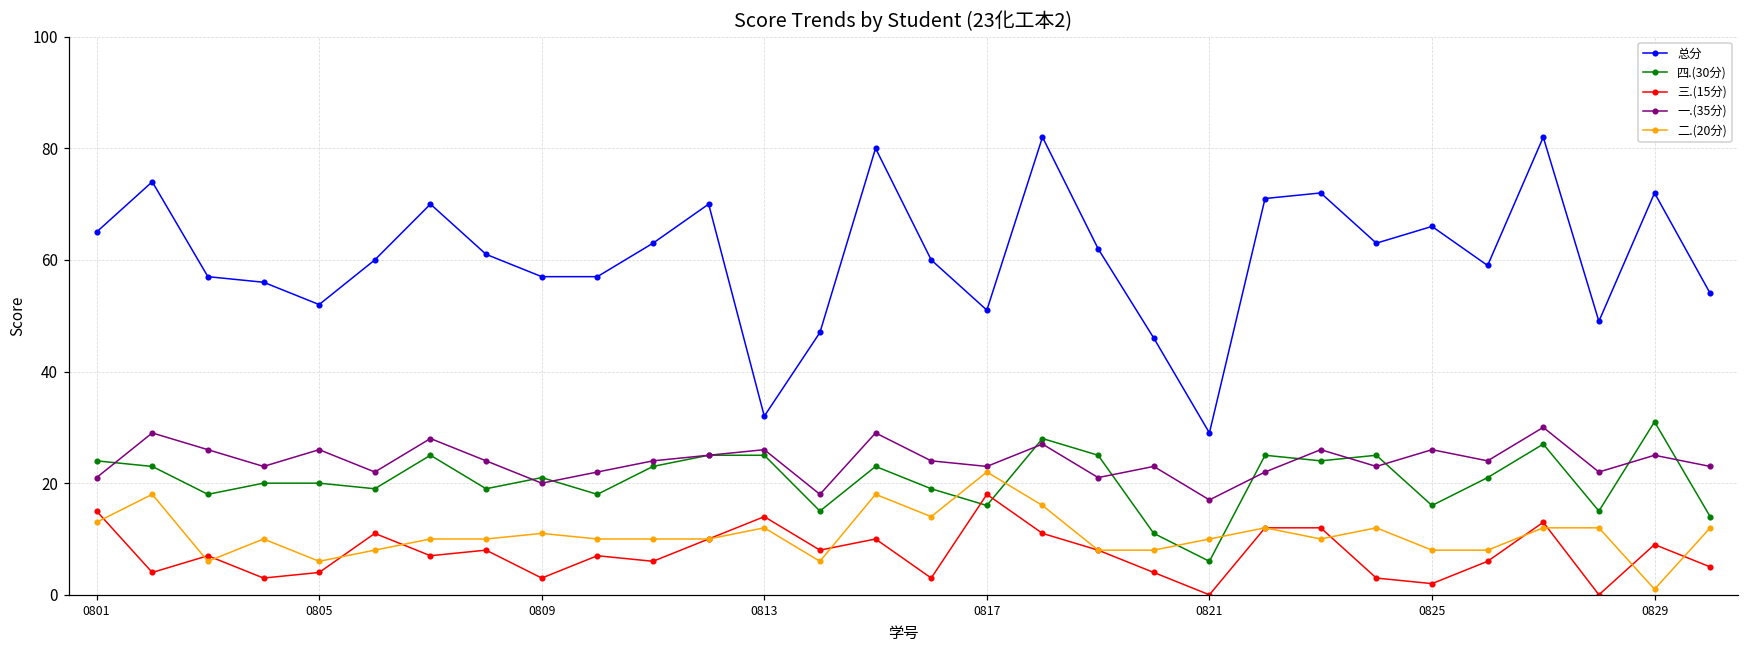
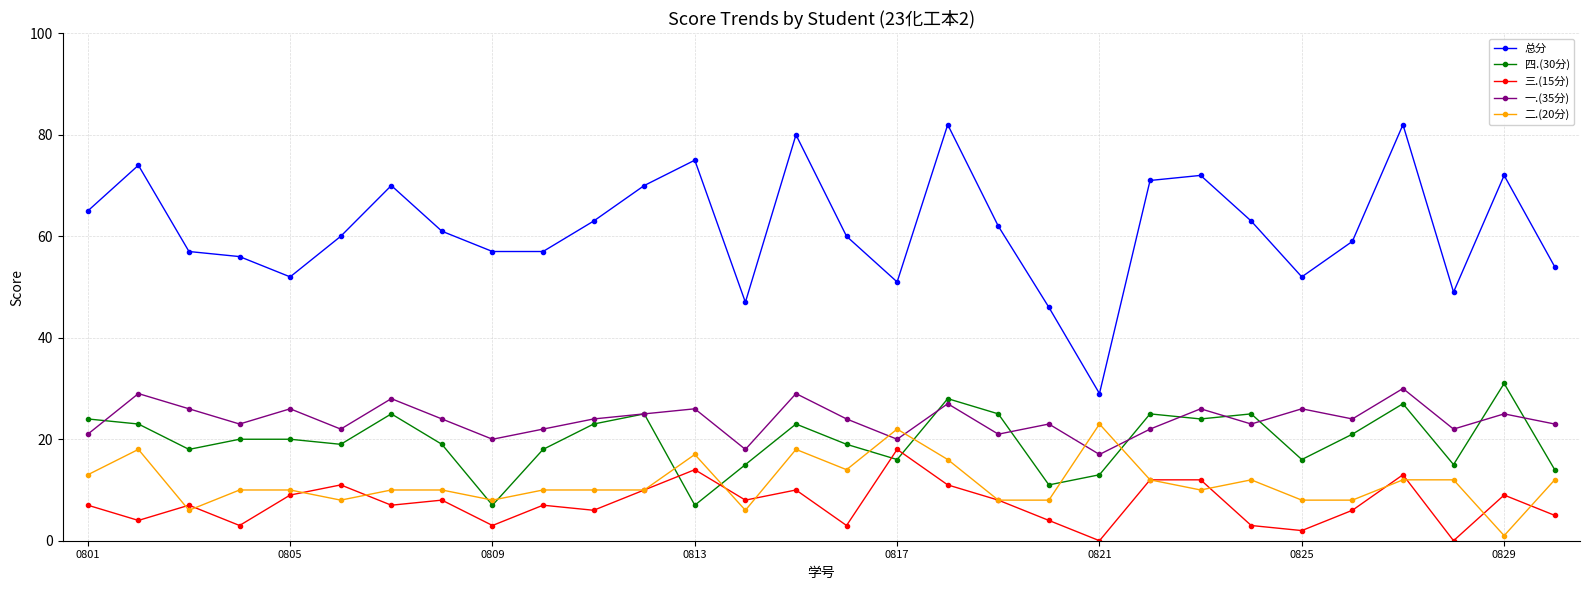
  {
    "总分": {
      "0801": 65,
      "0805": 52,
      "0809": 57,
-     "0813": 32,
+     "0813": 75,
      "0817": 51,
      "0821": 29,
-     "0825": 66,
+     "0825": 52,
      "0829": 72
    },
    "四.(30分)": {
      "0801": 24,
      "0805": 20,
-     "0809": 21,
-     "0813": 25,
+     "0809": 7,
+     "0813": 7,
      "0817": 16,
-     "0821": 6,
+     "0821": 13,
      "0825": 16,
      "0829": 31
    },
    "三.(15分)": {
-     "0801": 15,
-     "0805": 4,
+     "0801": 7,
+     "0805": 9,
      "0809": 3,
      "0813": 14,
      "0817": 18,
      "0821": 0,
      "0825": 2,
      "0829": 9
    },
    "一.(35分)": {
      "0801": 21,
      "0805": 26,
      "0809": 20,
      "0813": 26,
-     "0817": 23,
+     "0817": 20,
      "0821": 17,
      "0825": 26,
      "0829": 25
    },
    "二.(20分)": {
      "0801": 13,
-     "0805": 6,
-     "0809": 11,
-     "0813": 12,
+     "0805": 10,
+     "0809": 8,
+     "0813": 17,
      "0817": 22,
-     "0821": 10,
+     "0821": 23,
      "0825": 8,
      "0829": 1
    }
  }
